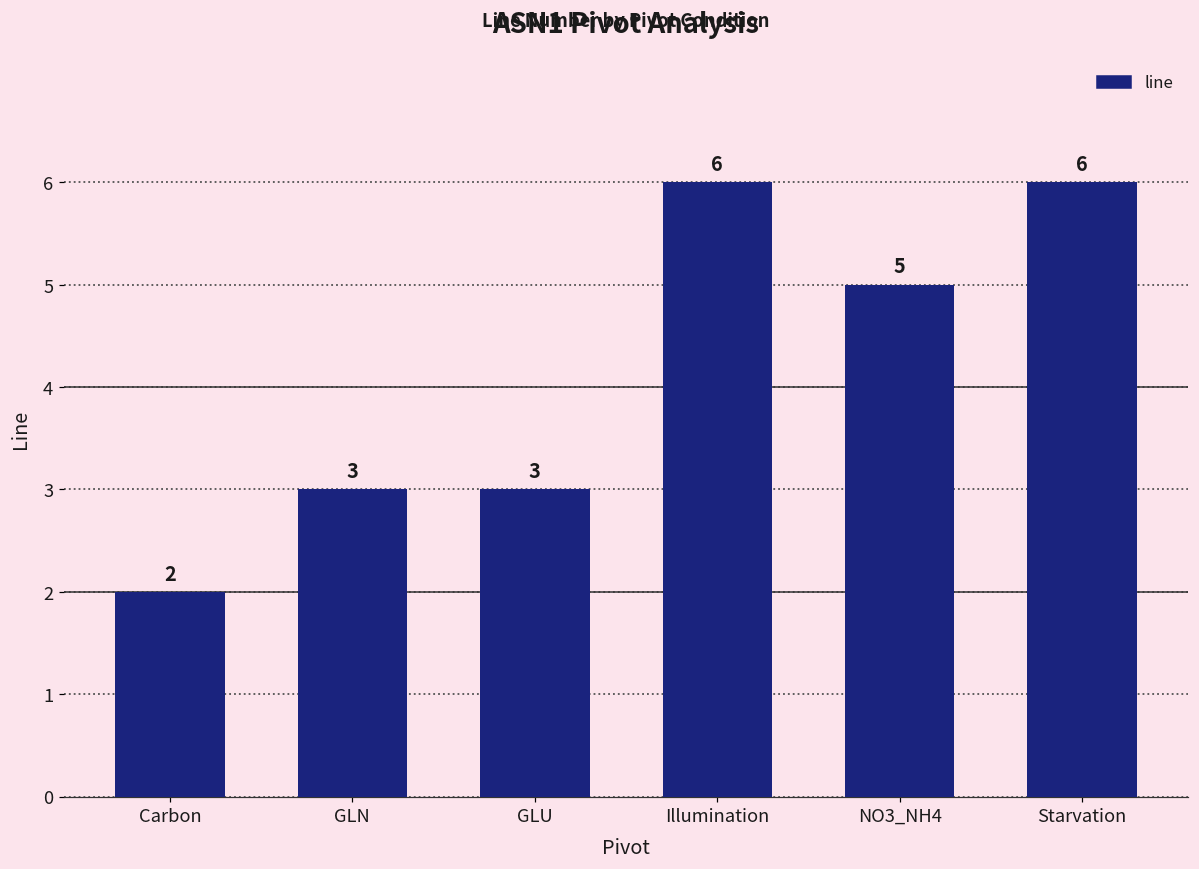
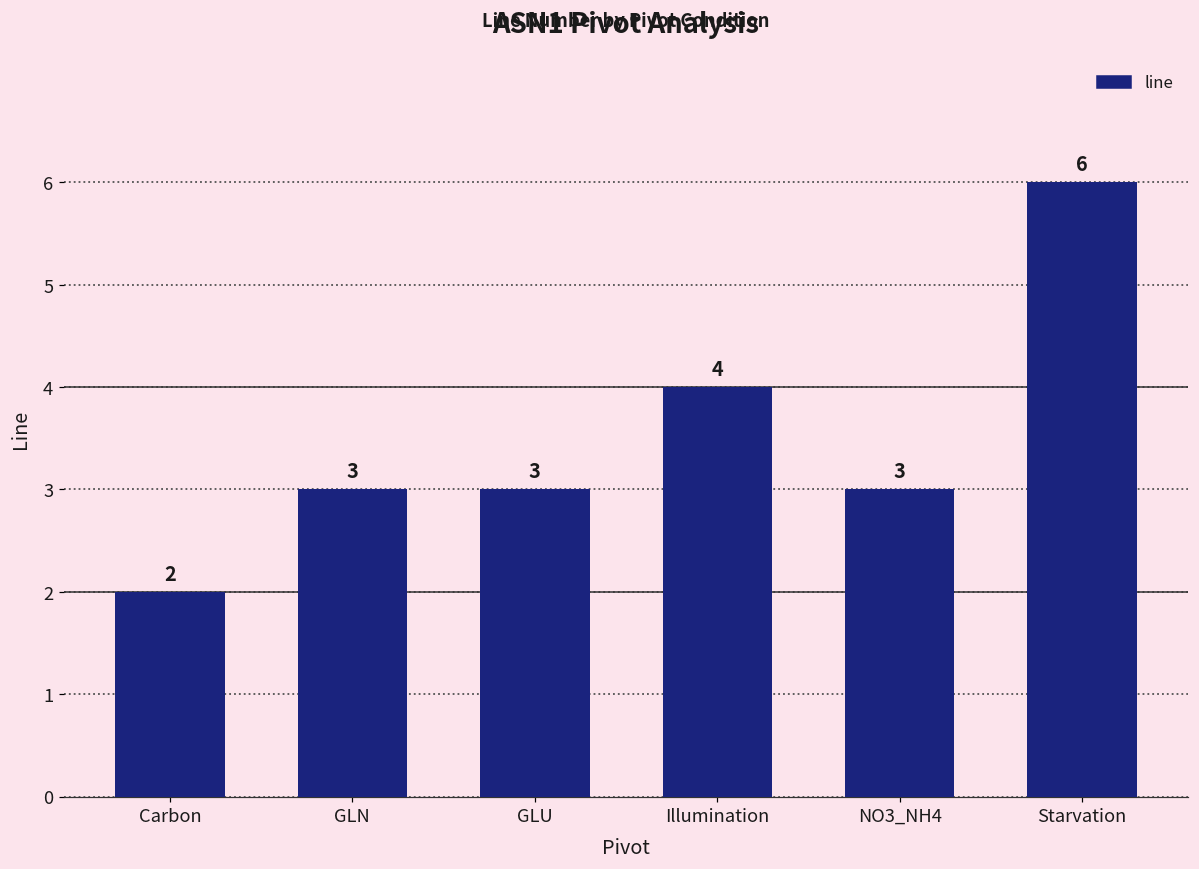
  {
    "Carbon": 2,
    "GLN": 3,
    "GLU": 3,
-   "Illumination": 6,
-   "NO3_NH4": 5,
+   "Illumination": 4,
+   "NO3_NH4": 3,
    "Starvation": 6
  }
